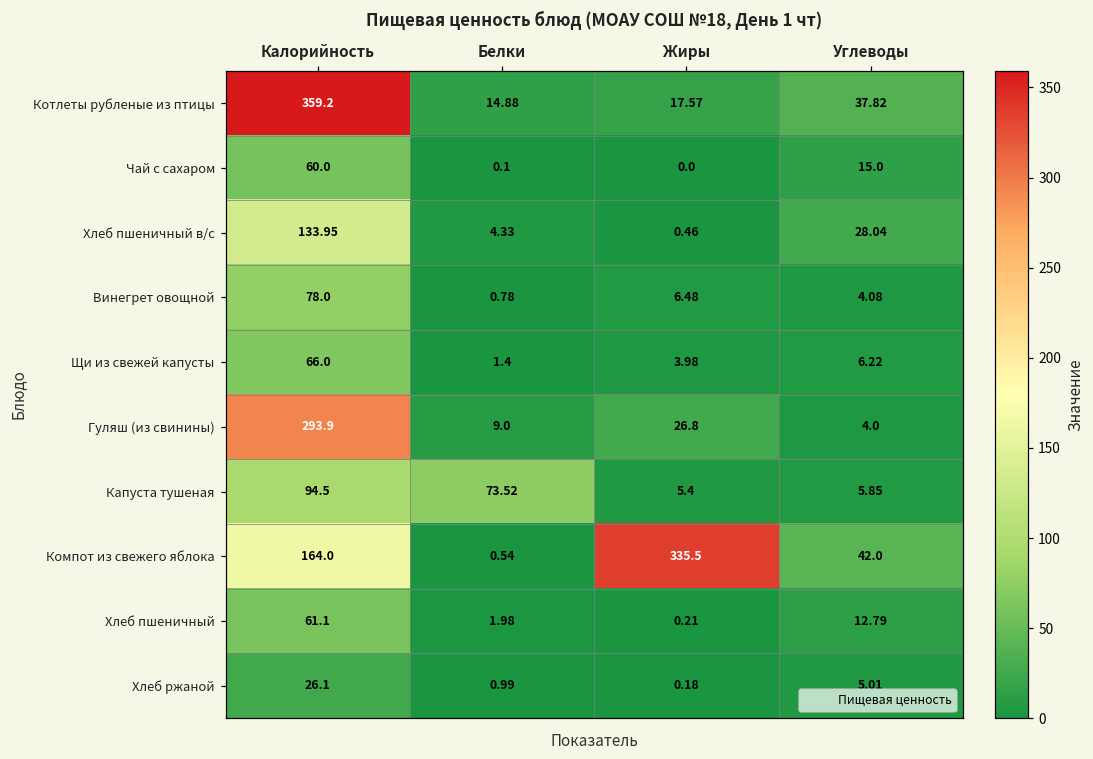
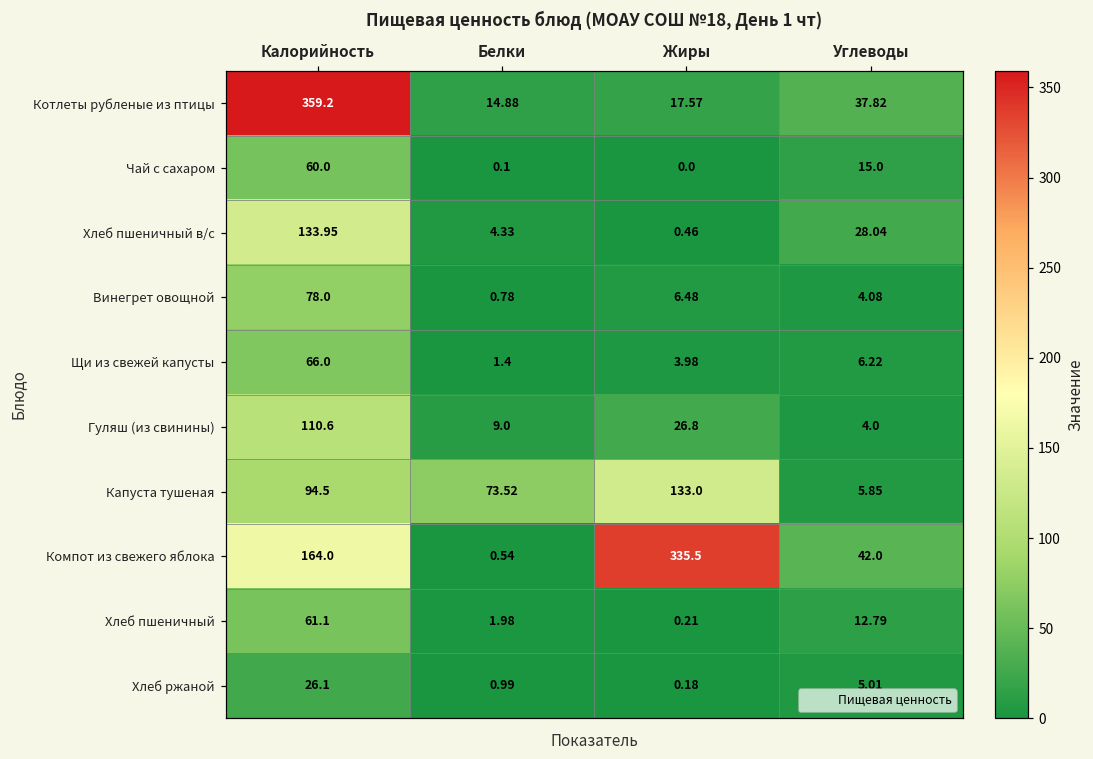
  {
    "Котлеты рубленые из птицы": {
      "Калорийность": 359.2,
      "Белки": 14.88,
      "Жиры": 17.57,
      "Углеводы": 37.82
    },
    "Чай с сахаром": {
      "Калорийность": 60.0,
      "Белки": 0.1,
      "Жиры": 0.0,
      "Углеводы": 15.0
    },
    "Хлеб пшеничный в/с": {
      "Калорийность": 133.95,
      "Белки": 4.33,
      "Жиры": 0.46,
      "Углеводы": 28.04
    },
    "Винегрет овощной": {
      "Калорийность": 78.0,
      "Белки": 0.78,
      "Жиры": 6.48,
      "Углеводы": 4.08
    },
    "Щи из свежей капусты": {
      "Калорийность": 66.0,
      "Белки": 1.4,
      "Жиры": 3.98,
      "Углеводы": 6.22
    },
    "Гуляш (из свинины)": {
-     "Калорийность": 293.9,
+     "Калорийность": 110.6,
      "Белки": 9.0,
      "Жиры": 26.8,
      "Углеводы": 4.0
    },
    "Капуста тушеная": {
      "Калорийность": 94.5,
      "Белки": 73.52,
-     "Жиры": 5.4,
+     "Жиры": 133.0,
      "Углеводы": 5.85
    },
    "Компот из свежего яблока": {
      "Калорийность": 164.0,
      "Белки": 0.54,
      "Жиры": 335.5,
      "Углеводы": 42.0
    },
    "Хлеб пшеничный": {
      "Калорийность": 61.1,
      "Белки": 1.98,
      "Жиры": 0.21,
      "Углеводы": 12.79
    },
    "Хлеб ржаной": {
      "Калорийность": 26.1,
      "Белки": 0.99,
      "Жиры": 0.18
    }
  }
